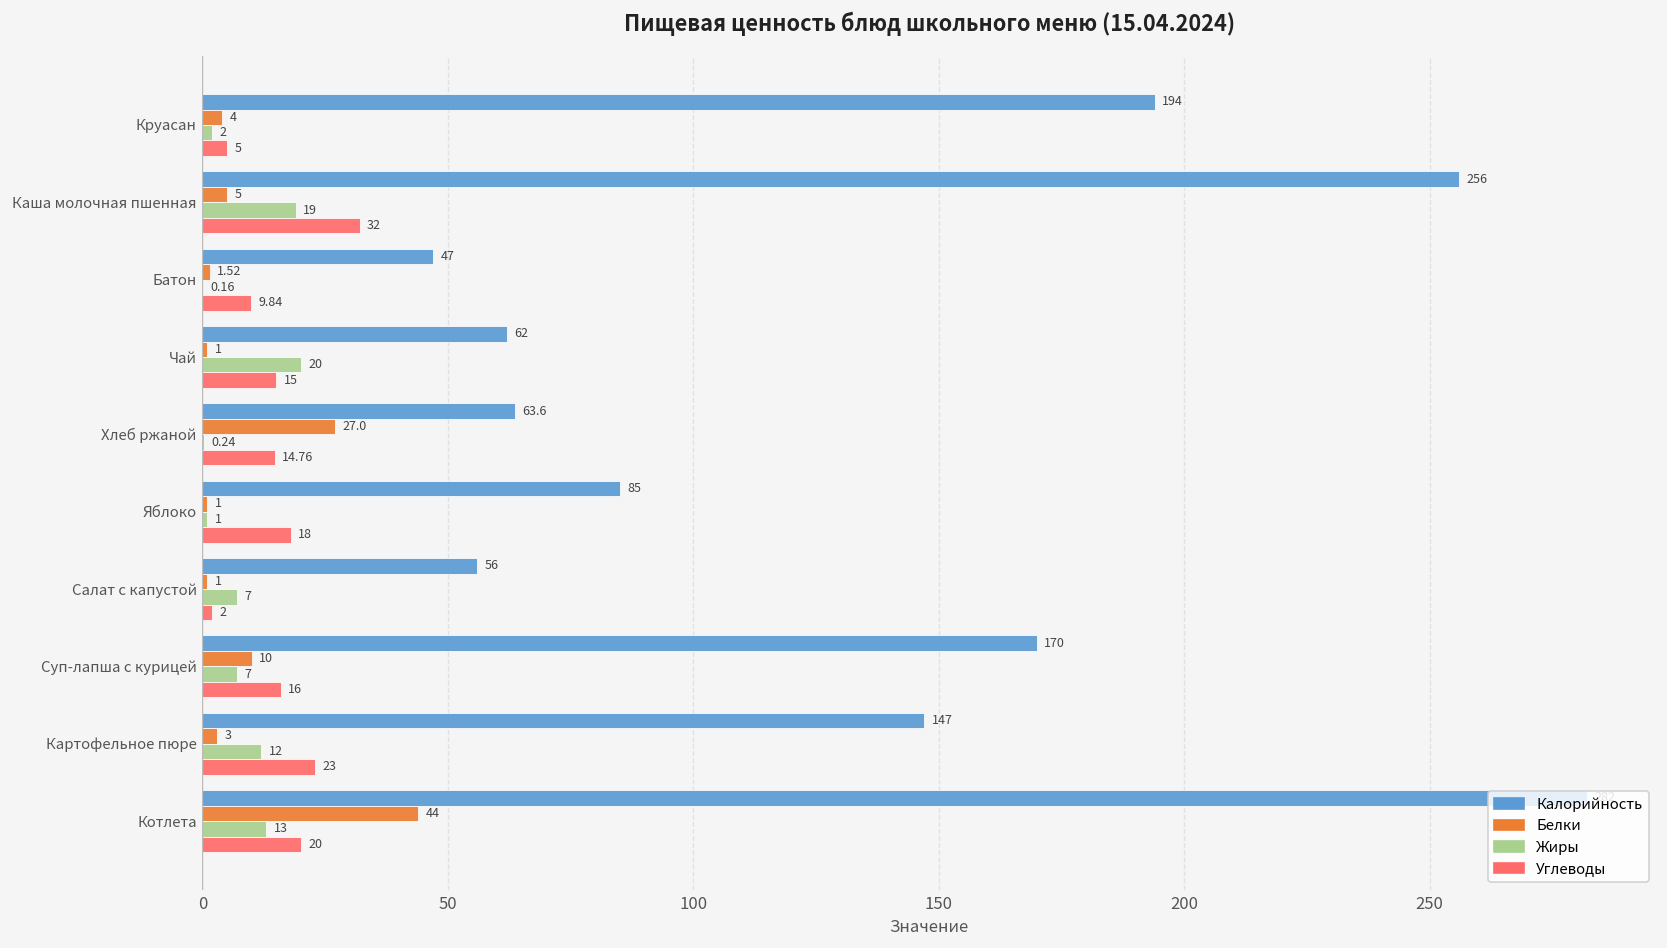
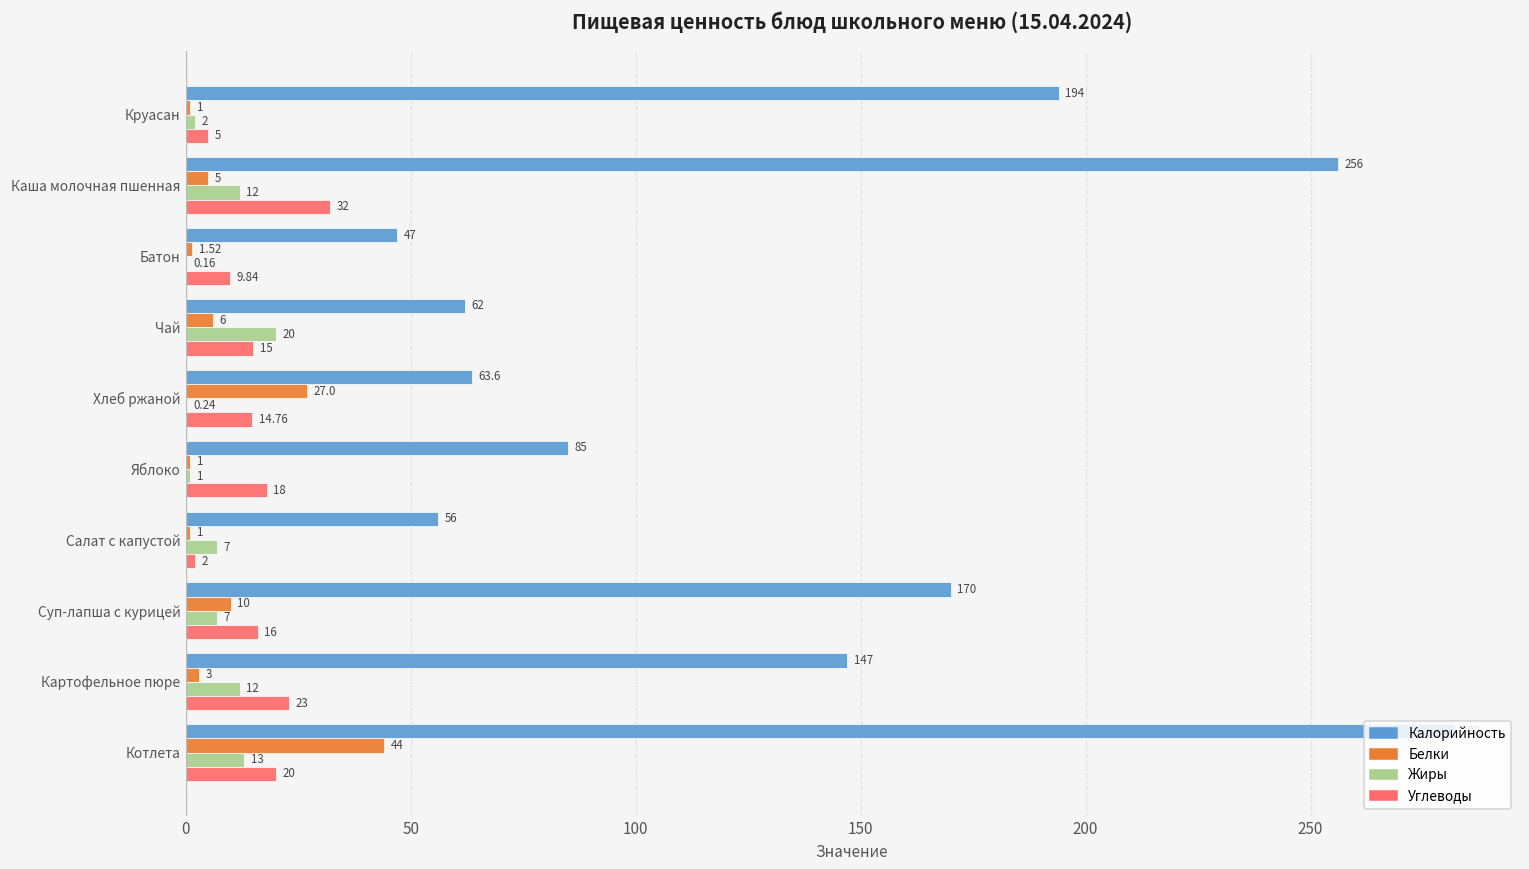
  {
    "Калорийность": {
      "Круасан": 194,
      "Каша молочная пшенная": 256,
      "Батон": 47,
      "Чай": 62,
      "Хлеб ржаной": 63.6,
      "Яблоко": 85,
      "Салат с капустой": 56,
      "Суп-лапша с курицей": 170,
      "Картофельное пюре": 147
    },
    "Белки": {
-     "Круасан": 4,
+     "Круасан": 1,
      "Каша молочная пшенная": 5,
      "Батон": 1.52,
-     "Чай": 1,
+     "Чай": 6,
      "Хлеб ржаной": 27.0,
      "Яблоко": 1,
      "Салат с капустой": 1,
      "Суп-лапша с курицей": 10,
      "Картофельное пюре": 3,
      "Котлета": 44
    },
    "Жиры": {
      "Круасан": 2,
-     "Каша молочная пшенная": 19,
+     "Каша молочная пшенная": 12,
      "Батон": 0.16,
      "Чай": 20,
      "Хлеб ржаной": 0.24,
      "Яблоко": 1,
      "Салат с капустой": 7,
      "Суп-лапша с курицей": 7,
      "Картофельное пюре": 12,
      "Котлета": 13
    },
    "Углеводы": {
      "Круасан": 5,
      "Каша молочная пшенная": 32,
      "Батон": 9.84,
      "Чай": 15,
      "Хлеб ржаной": 14.76,
      "Яблоко": 18,
      "Салат с капустой": 2,
      "Суп-лапша с курицей": 16,
      "Картофельное пюре": 23,
      "Котлета": 20
    }
  }
